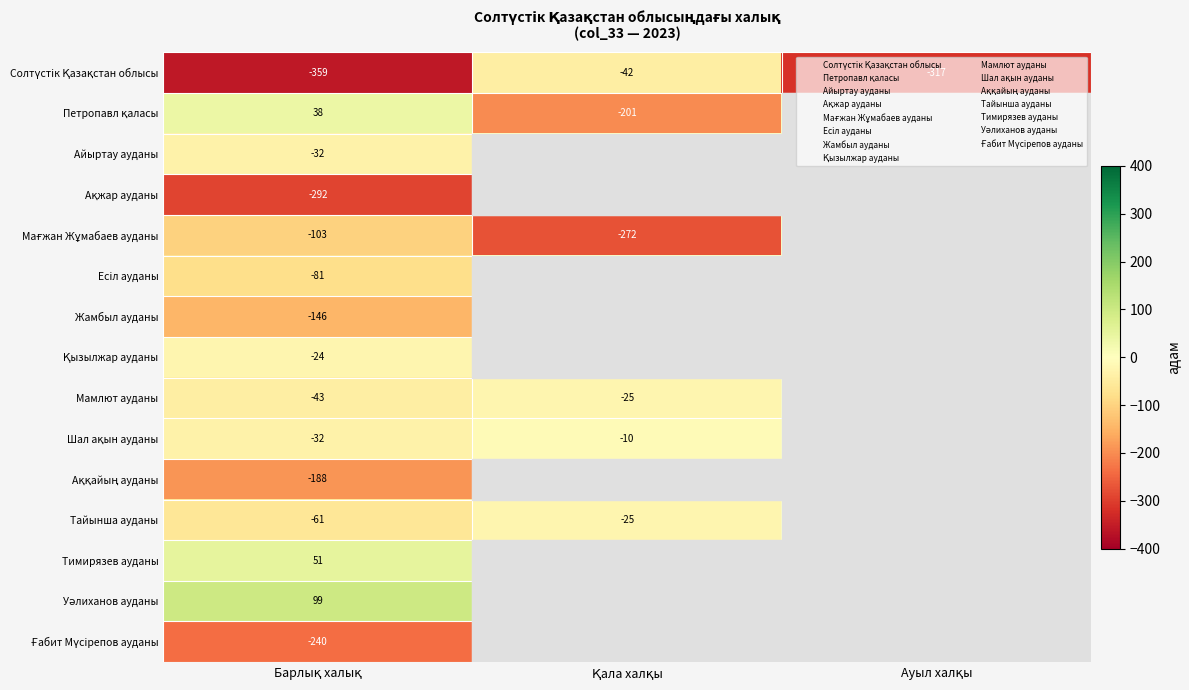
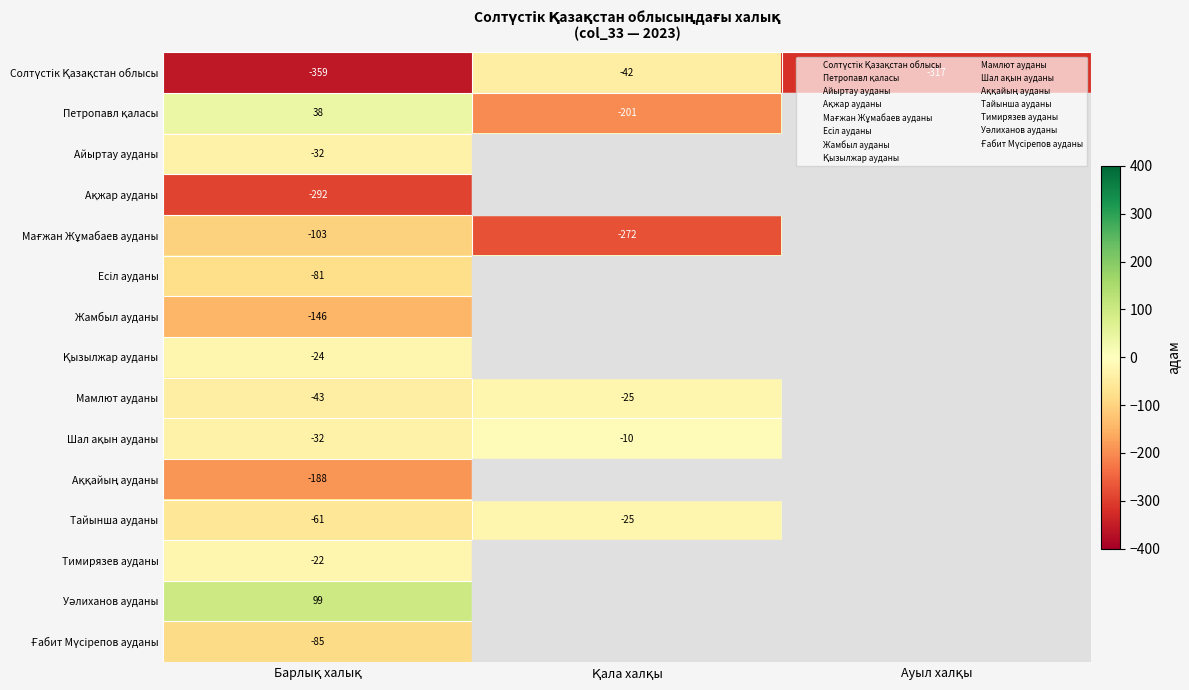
  {
    "Солтүстік Қазақстан облысы": {
      "Барлық халық": -359,
      "Қала халқы": -42
    },
    "Петропавл қаласы": {
      "Барлық халық": 38,
      "Қала халқы": -201
    },
    "Айыртау ауданы": {
      "Барлық халық": -32
    },
    "Ақжар ауданы": {
      "Барлық халық": -292
    },
    "Мағжан Жұмабаев ауданы": {
      "Барлық халық": -103,
      "Қала халқы": -272
    },
    "Есіл ауданы": {
      "Барлық халық": -81
    },
    "Жамбыл ауданы": {
      "Барлық халық": -146
    },
    "Қызылжар ауданы": {
      "Барлық халық": -24
    },
    "Мамлют ауданы": {
      "Барлық халық": -43,
      "Қала халқы": -25
    },
    "Шал ақын ауданы": {
      "Барлық халық": -32,
      "Қала халқы": -10
    },
    "Аққайың ауданы": {
      "Барлық халық": -188
    },
    "Тайынша ауданы": {
      "Барлық халық": -61,
      "Қала халқы": -25
    },
    "Тимирязев ауданы": {
-     "Барлық халық": 51
+     "Барлық халық": -22
    },
    "Уәлиханов ауданы": {
      "Барлық халық": 99
    },
    "Ғабит Мүсірепов ауданы": {
-     "Барлық халық": -240
+     "Барлық халық": -85
    }
  }
